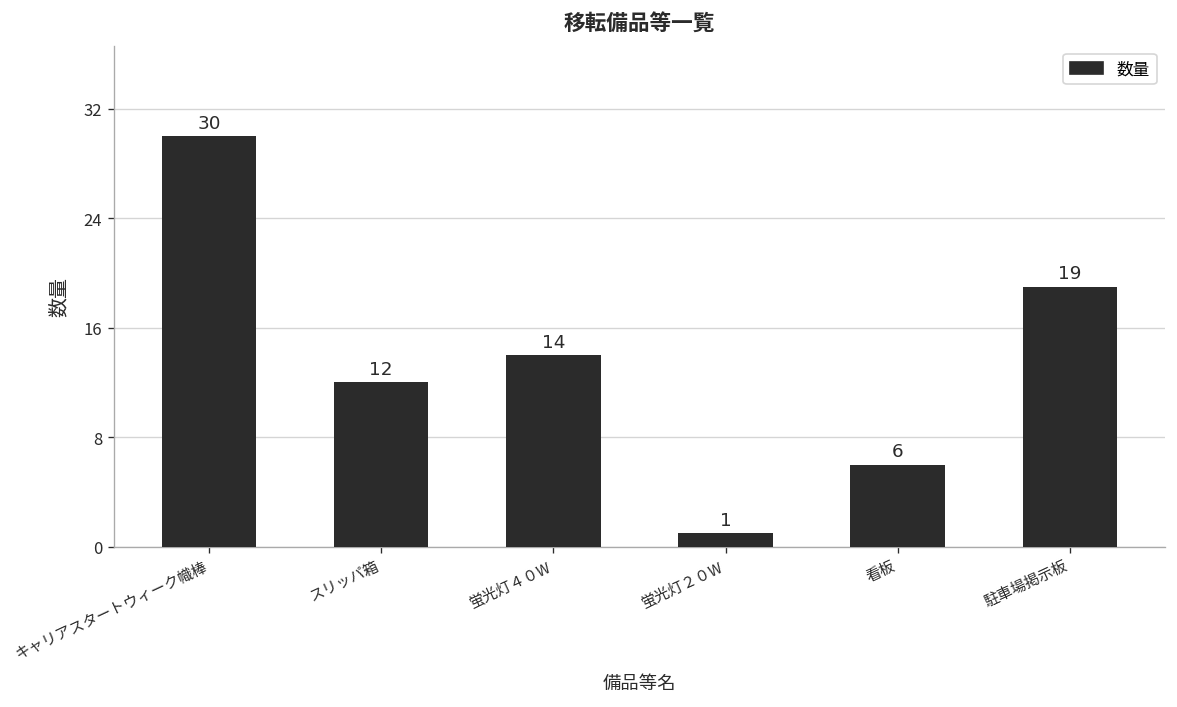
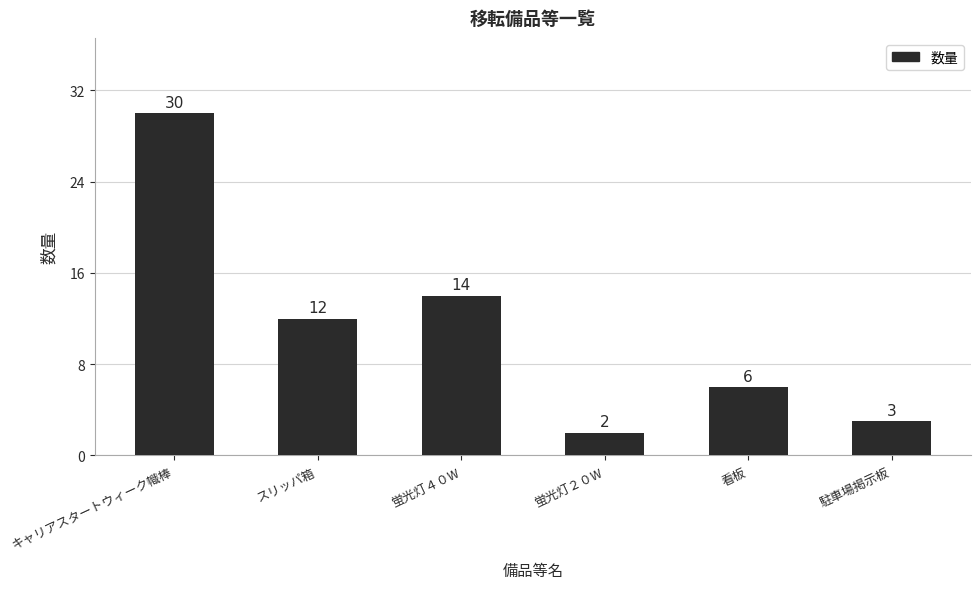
  {
    "キャリアスタートウィーク幟棒": 30,
    "スリッパ箱": 12,
    "蛍光灯４０W": 14,
-   "蛍光灯２０W": 1,
+   "蛍光灯２０W": 2,
    "看板": 6,
-   "駐車場掲示板": 19
+   "駐車場掲示板": 3
  }
